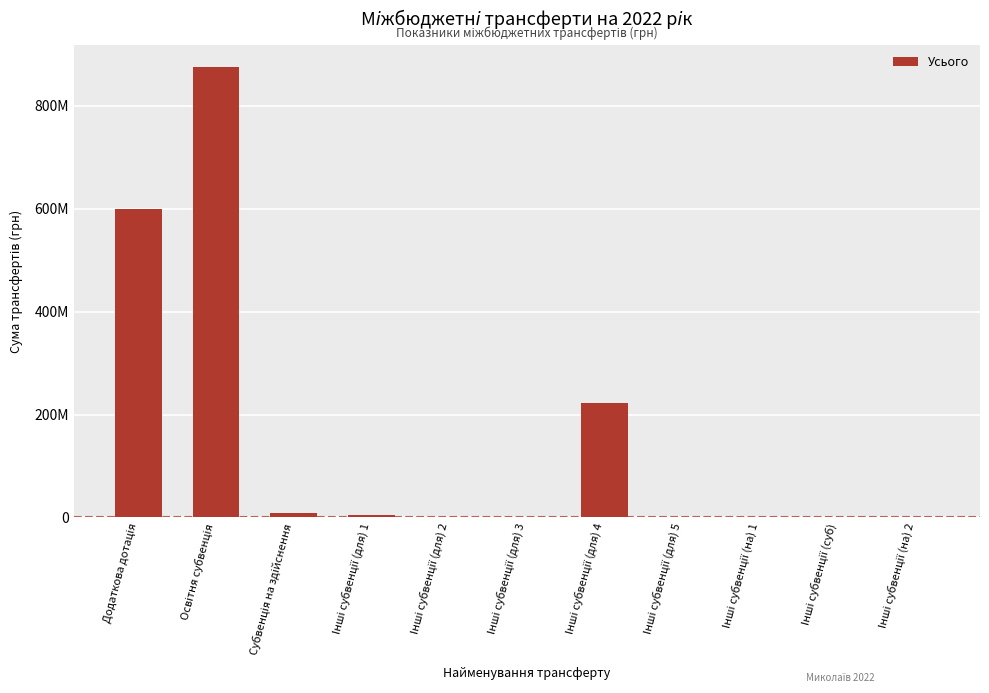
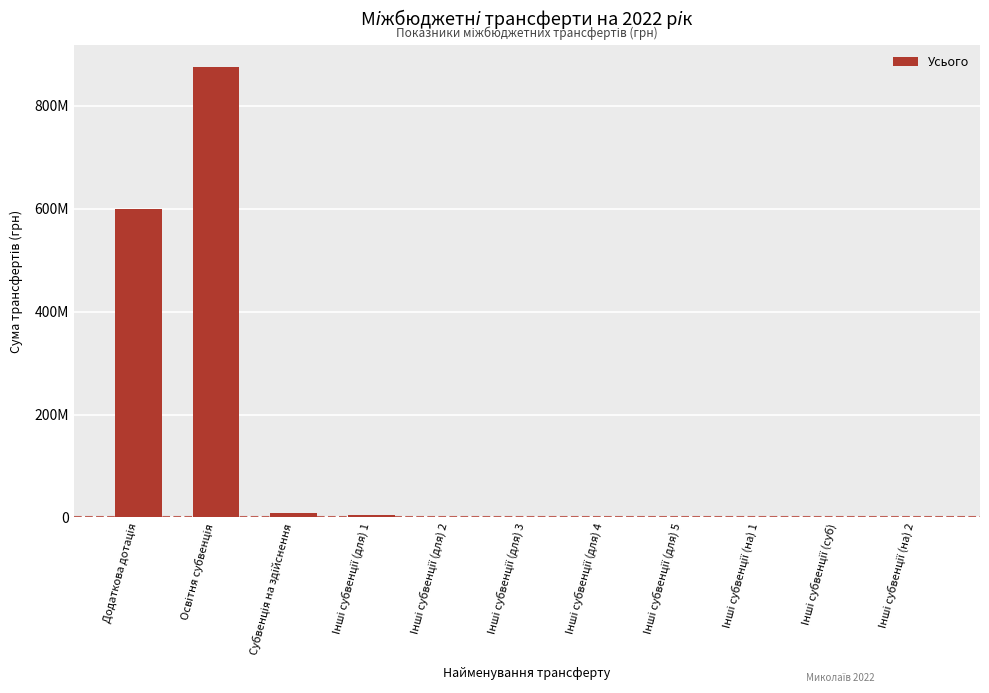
  {
    "Додаткова дотація": 600000000,
    "Освітня субвенція": 880000000,
    "Субвенція на здійснення": 10000000,
-   "Інші субвенції (для) 4": 220000000
+   "Інші субвенції (для) 4": 0
  }
